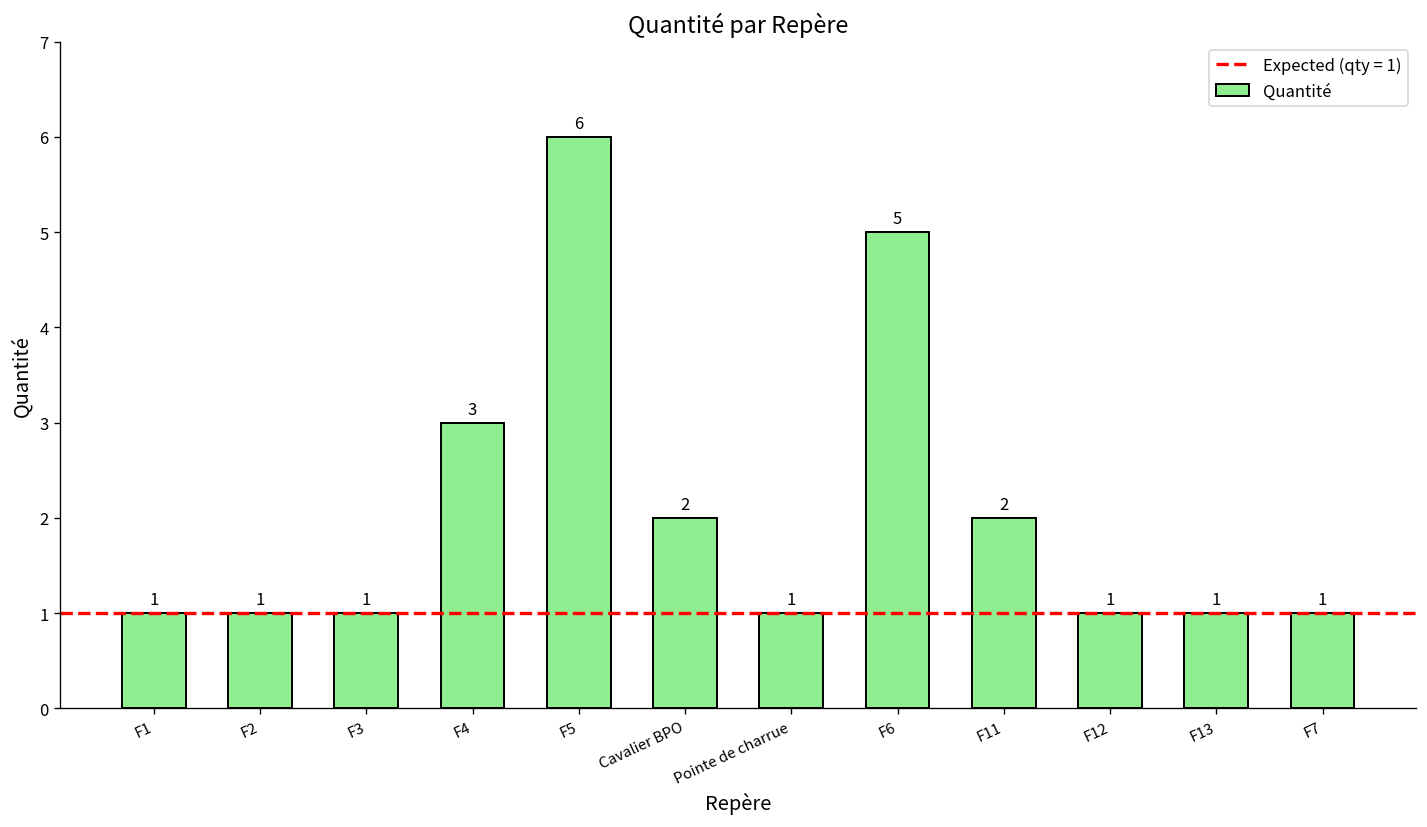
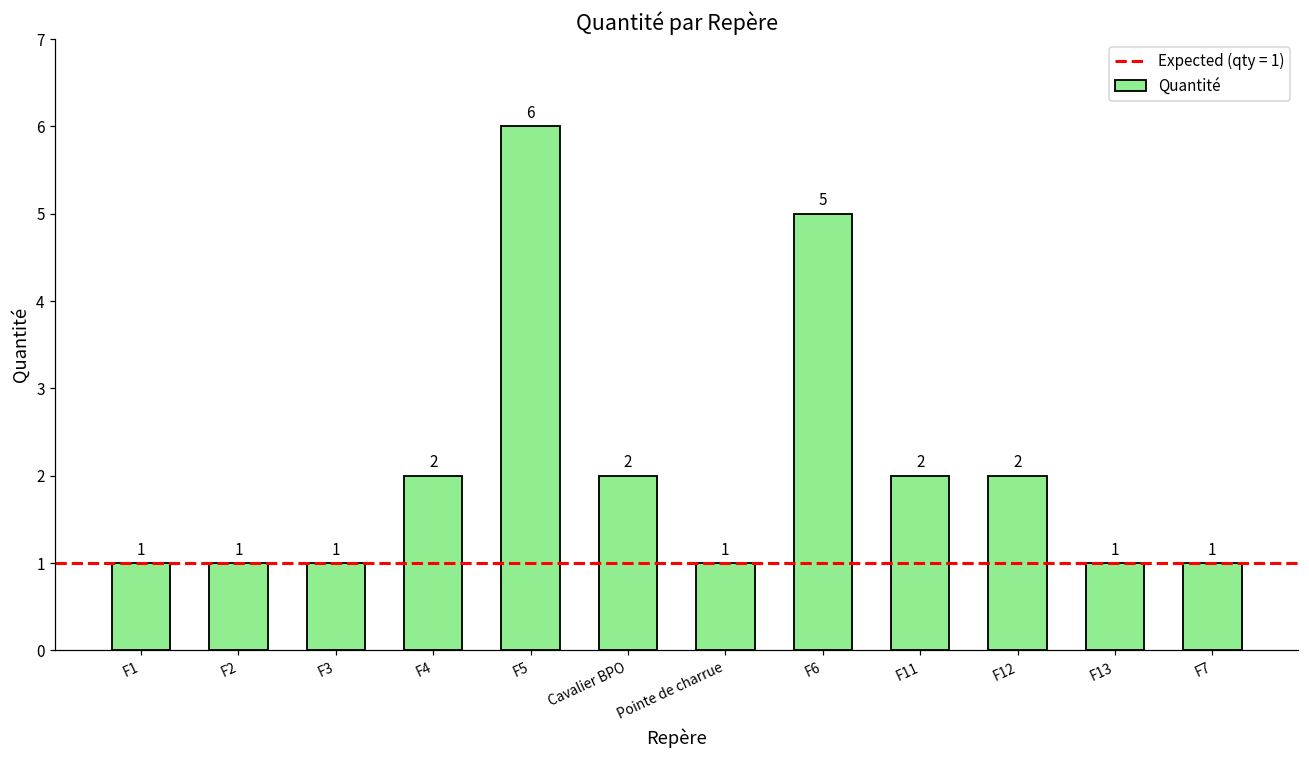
  {
    "F1": 1,
    "F2": 1,
    "F3": 1,
-   "F4": 3,
+   "F4": 2,
    "F5": 6,
    "Cavalier BPO": 2,
    "Pointe de charrue": 1,
    "F6": 5,
    "F11": 2,
-   "F12": 1,
+   "F12": 2,
    "F13": 1,
    "F7": 1
  }
